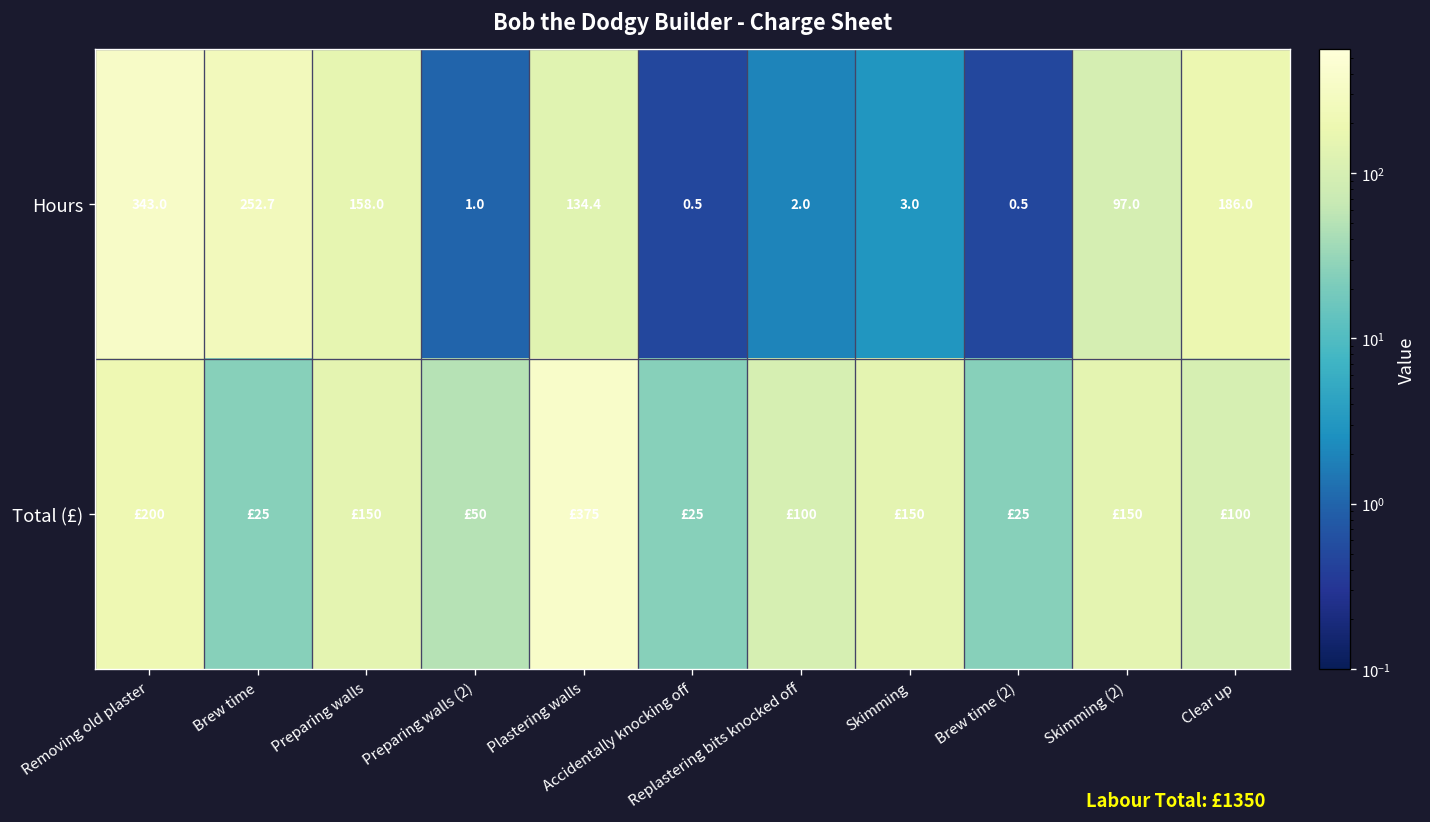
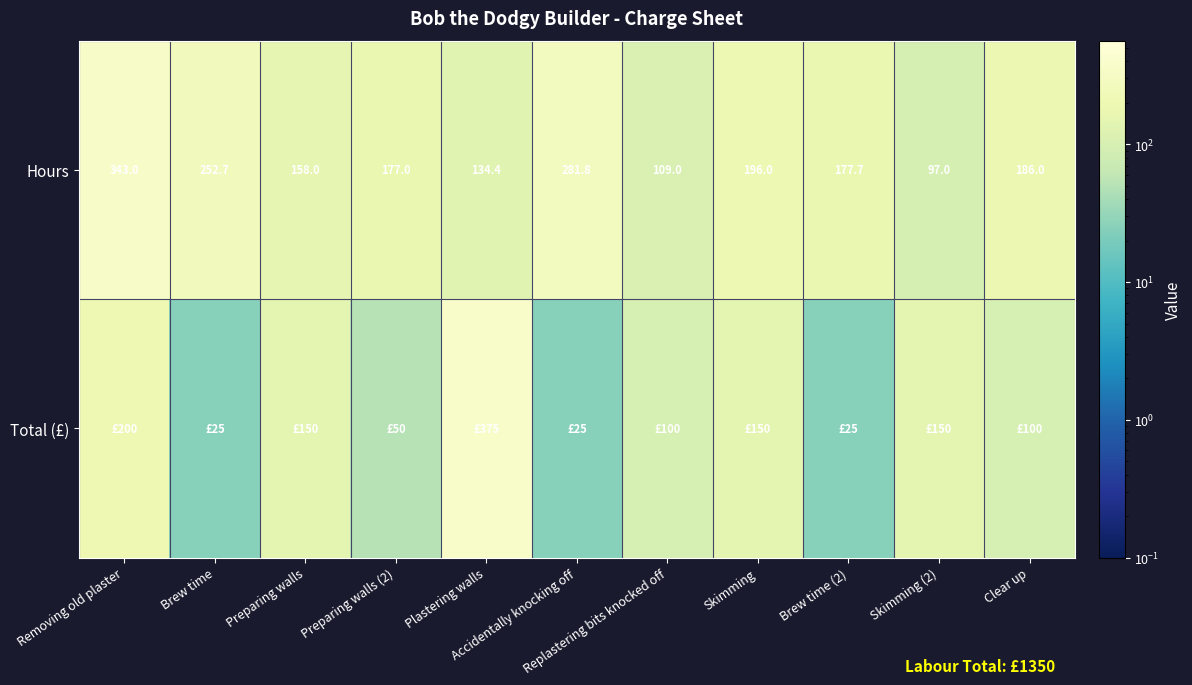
  {
    "Hours": {
      "Removing old plaster": "343.0",
      "Brew time": "252.7",
      "Preparing walls": "158.0",
-     "Preparing walls (2)": "1.0",
+     "Preparing walls (2)": "177.0",
      "Plastering walls": "134.4",
-     "Accidentally knocking off": "0.5",
-     "Replastering bits knocked off": "2.0",
-     "Skimming": "3.0",
-     "Brew time (2)": "0.5",
+     "Accidentally knocking off": "281.8",
+     "Replastering bits knocked off": "109.0",
+     "Skimming": "196.0",
+     "Brew time (2)": "177.7",
      "Skimming (2)": "97.0",
      "Clear up": "186.0"
    },
    "Total (£)": {
      "Removing old plaster": "£200",
      "Brew time": "£25",
      "Preparing walls": "£150",
      "Preparing walls (2)": "£50",
      "Plastering walls": "£375",
      "Accidentally knocking off": "£25",
      "Replastering bits knocked off": "£100",
      "Skimming": "£150",
      "Brew time (2)": "£25",
      "Skimming (2)": "£150",
      "Clear up": "£100"
    }
  }
